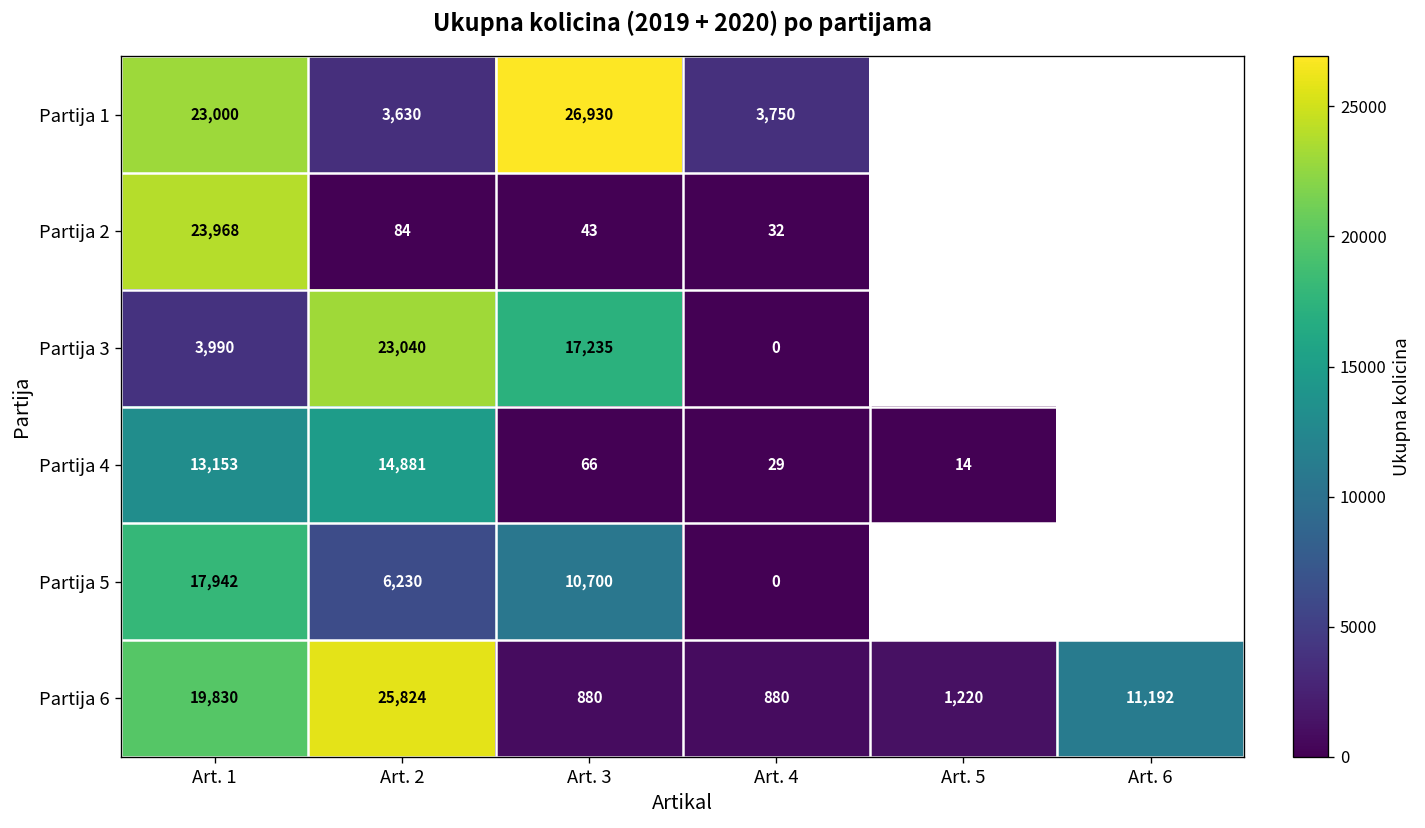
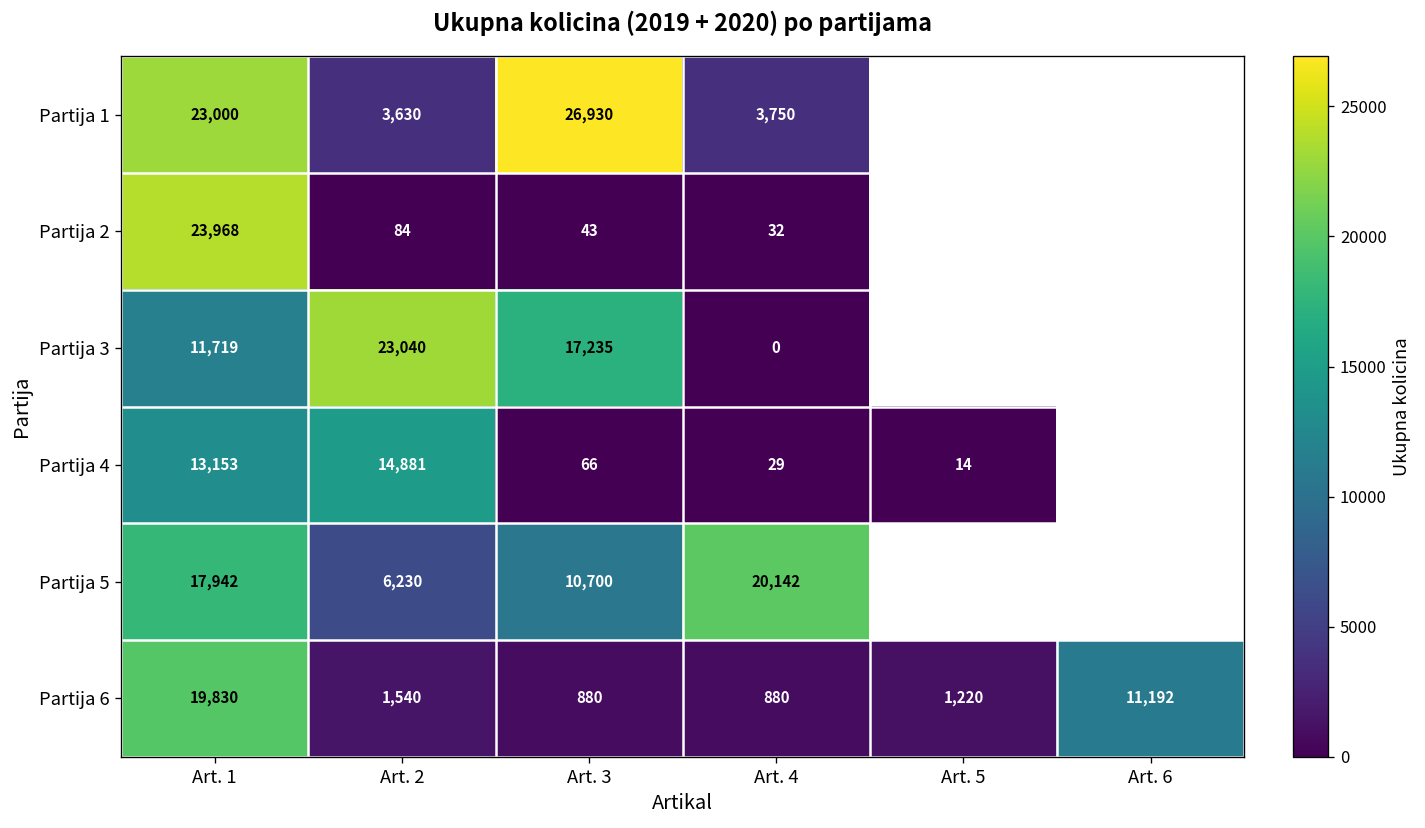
  {
    "Partija 1": {
      "Art. 1": "23,000",
      "Art. 2": "3,630",
      "Art. 3": "26,930",
      "Art. 4": "3,750"
    },
    "Partija 2": {
      "Art. 1": "23,968",
      "Art. 2": "84",
      "Art. 3": "43",
      "Art. 4": "32"
    },
    "Partija 3": {
-     "Art. 1": "3,990",
+     "Art. 1": "11,719",
      "Art. 2": "23,040",
      "Art. 3": "17,235",
      "Art. 4": "0"
    },
    "Partija 4": {
      "Art. 1": "13,153",
      "Art. 2": "14,881",
      "Art. 3": "66",
      "Art. 4": "29",
      "Art. 5": "14"
    },
    "Partija 5": {
      "Art. 1": "17,942",
      "Art. 2": "6,230",
      "Art. 3": "10,700",
-     "Art. 4": "0"
+     "Art. 4": "20,142"
    },
    "Partija 6": {
      "Art. 1": "19,830",
-     "Art. 2": "25,824",
+     "Art. 2": "1,540",
      "Art. 3": "880",
      "Art. 4": "880",
      "Art. 5": "1,220",
      "Art. 6": "11,192"
    }
  }
